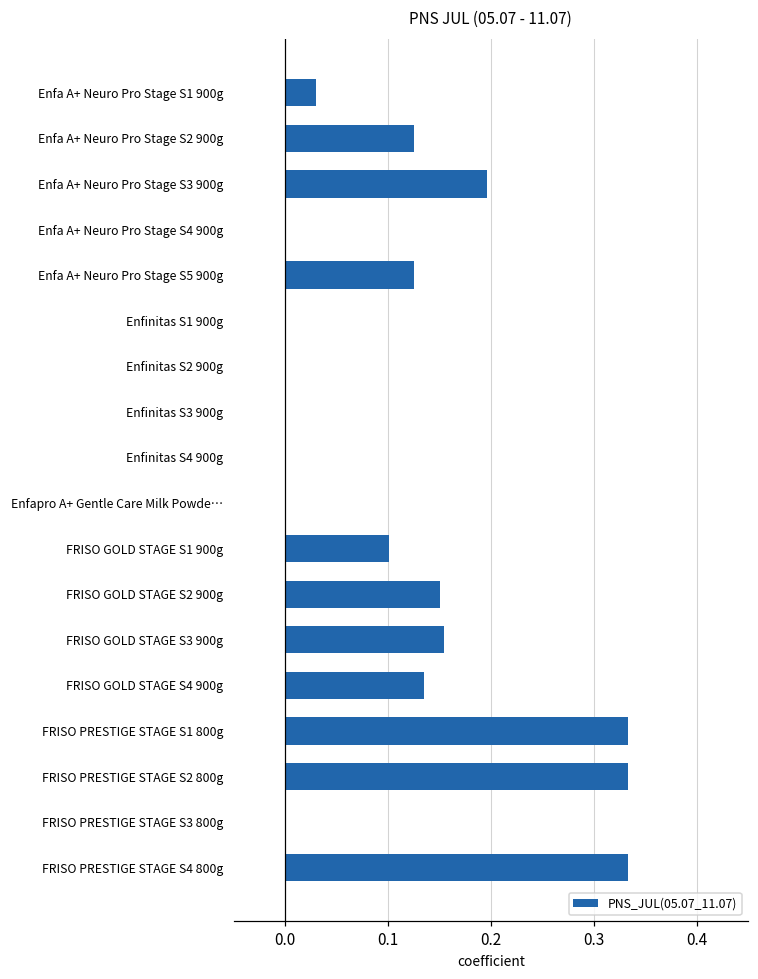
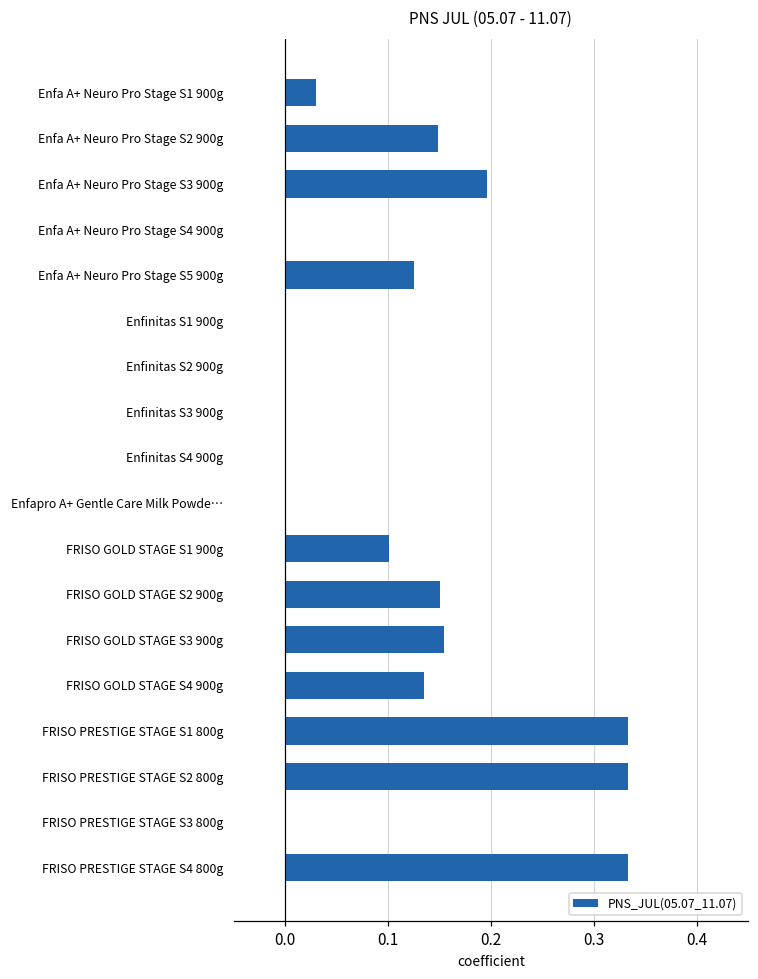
  {
    "Enfa A+ Neuro Pro Stage S1 900g": 0.03,
-   "Enfa A+ Neuro Pro Stage S2 900g": 0.13,
+   "Enfa A+ Neuro Pro Stage S2 900g": 0.15,
    "Enfa A+ Neuro Pro Stage S3 900g": 0.20,
    "Enfa A+ Neuro Pro Stage S4 900g": 0.00,
    "Enfa A+ Neuro Pro Stage S5 900g": 0.13,
    "Enfinitas S1 900g": 0.00,
    "Enfinitas S2 900g": 0.00,
    "Enfinitas S3 900g": 0.00,
    "Enfinitas S4 900g": 0.00,
    "Enfapro A+ Gentle Care Milk Powde…": 0.00,
    "FRISO GOLD STAGE S1 900g": 0.10,
    "FRISO GOLD STAGE S2 900g": 0.15,
    "FRISO GOLD STAGE S3 900g": 0.15,
    "FRISO GOLD STAGE S4 900g": 0.14,
    "FRISO PRESTIGE STAGE S1 800g": 0.33,
    "FRISO PRESTIGE STAGE S2 800g": 0.33,
    "FRISO PRESTIGE STAGE S3 800g": 0.00,
    "FRISO PRESTIGE STAGE S4 800g": 0.33
  }
